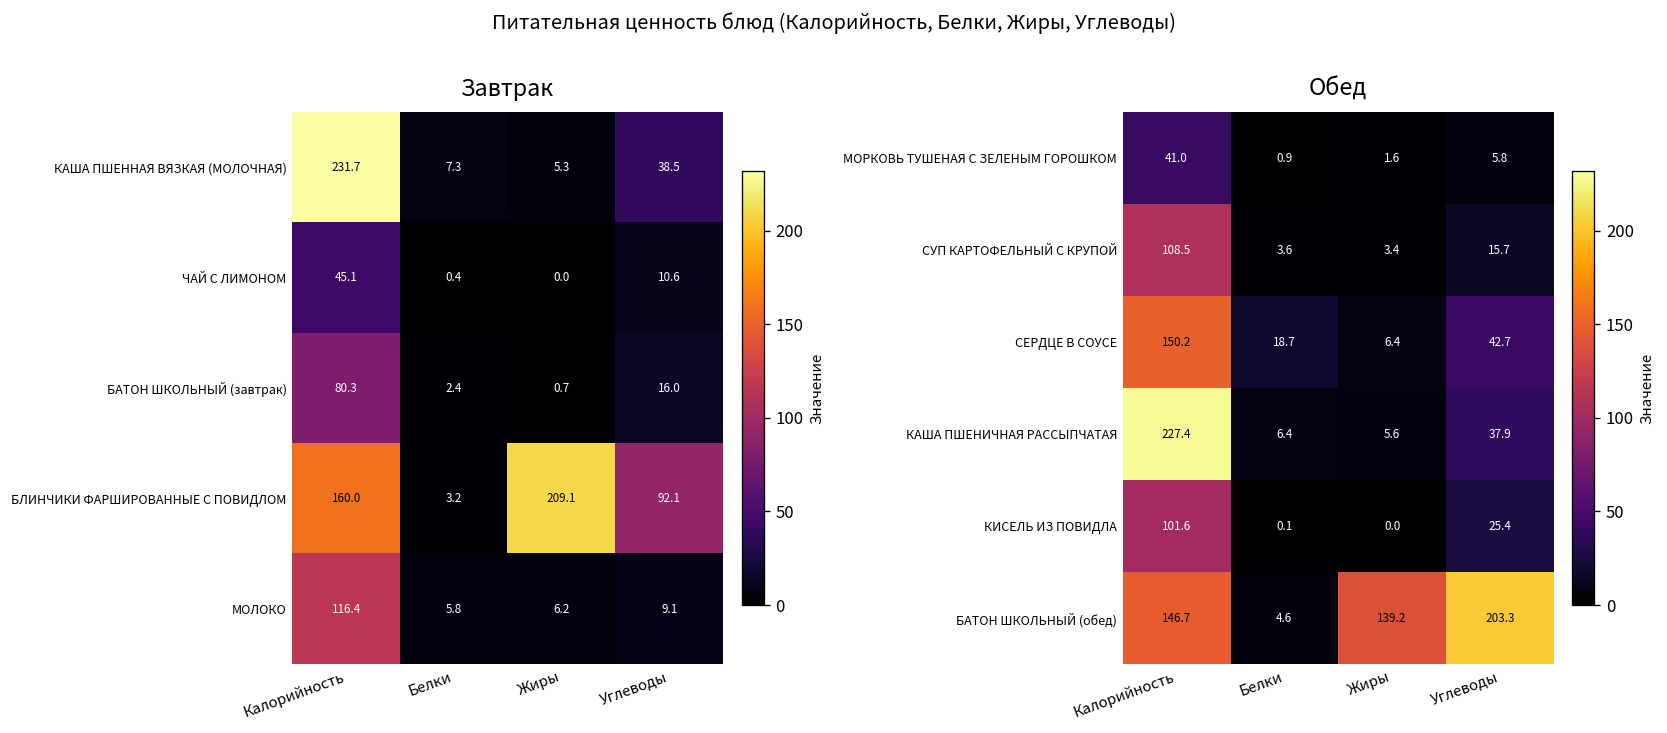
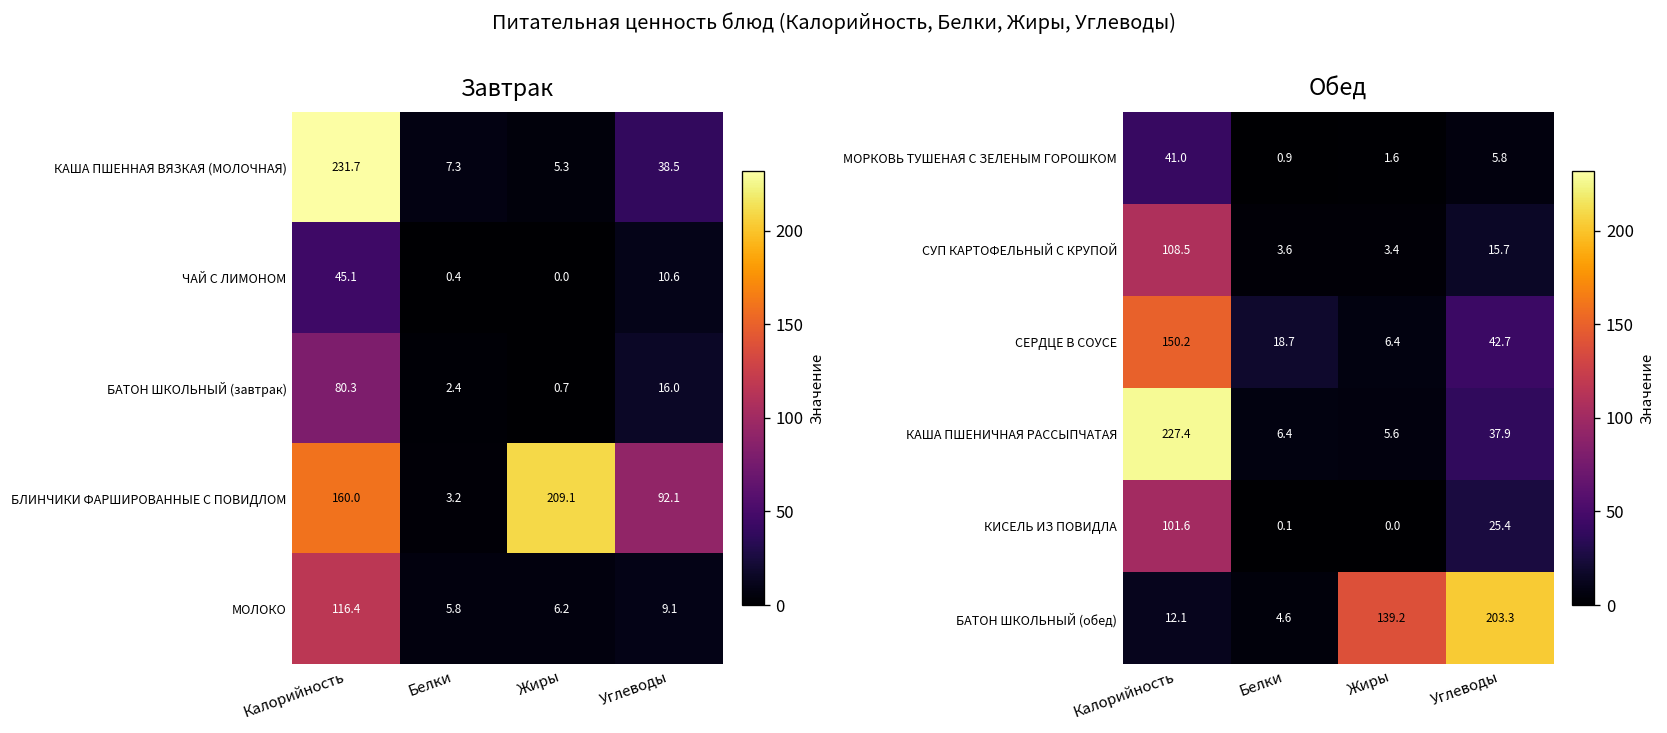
  {
    "Завтрак": {
      "КАША ПШЕННАЯ ВЯЗКАЯ (МОЛОЧНАЯ)": {
        "Калорийность": 231.7,
        "Белки": 7.3,
        "Жиры": 5.3,
        "Углеводы": 38.5
      },
      "ЧАЙ С ЛИМОНОМ": {
        "Калорийность": 45.1,
        "Белки": 0.4,
        "Жиры": 0.0,
        "Углеводы": 10.6
      },
      "БАТОН ШКОЛЬНЫЙ (завтрак)": {
        "Калорийность": 80.3,
        "Белки": 2.4,
        "Жиры": 0.7,
        "Углеводы": 16.0
      },
      "БЛИНЧИКИ ФАРШИРОВАННЫЕ С ПОВИДЛОМ": {
        "Калорийность": 160.0,
        "Белки": 3.2,
        "Жиры": 209.1,
        "Углеводы": 92.1
      },
      "МОЛОКО": {
        "Калорийность": 116.4,
        "Белки": 5.8,
        "Жиры": 6.2,
        "Углеводы": 9.1
      }
    },
    "Обед": {
      "МОРКОВЬ ТУШЕНАЯ С ЗЕЛЕНЫМ ГОРОШКОМ": {
        "Калорийность": 41.0,
        "Белки": 0.9,
        "Жиры": 1.6,
        "Углеводы": 5.8
      },
      "СУП КАРТОФЕЛЬНЫЙ С КРУПОЙ": {
        "Калорийность": 108.5,
        "Белки": 3.6,
        "Жиры": 3.4,
        "Углеводы": 15.7
      },
      "СЕРДЦЕ В СОУСЕ": {
        "Калорийность": 150.2,
        "Белки": 18.7,
        "Жиры": 6.4,
        "Углеводы": 42.7
      },
      "КАША ПШЕНИЧНАЯ РАССЫПЧАТАЯ": {
        "Калорийность": 227.4,
        "Белки": 6.4,
        "Жиры": 5.6,
        "Углеводы": 37.9
      },
      "КИСЕЛЬ ИЗ ПОВИДЛА": {
        "Калорийность": 101.6,
        "Белки": 0.1,
        "Жиры": 0.0,
        "Углеводы": 25.4
      },
      "БАТОН ШКОЛЬНЫЙ (обед)": {
-       "Калорийность": 146.7,
+       "Калорийность": 12.1,
        "Белки": 4.6,
        "Жиры": 139.2,
        "Углеводы": 203.3
      }
    }
  }
